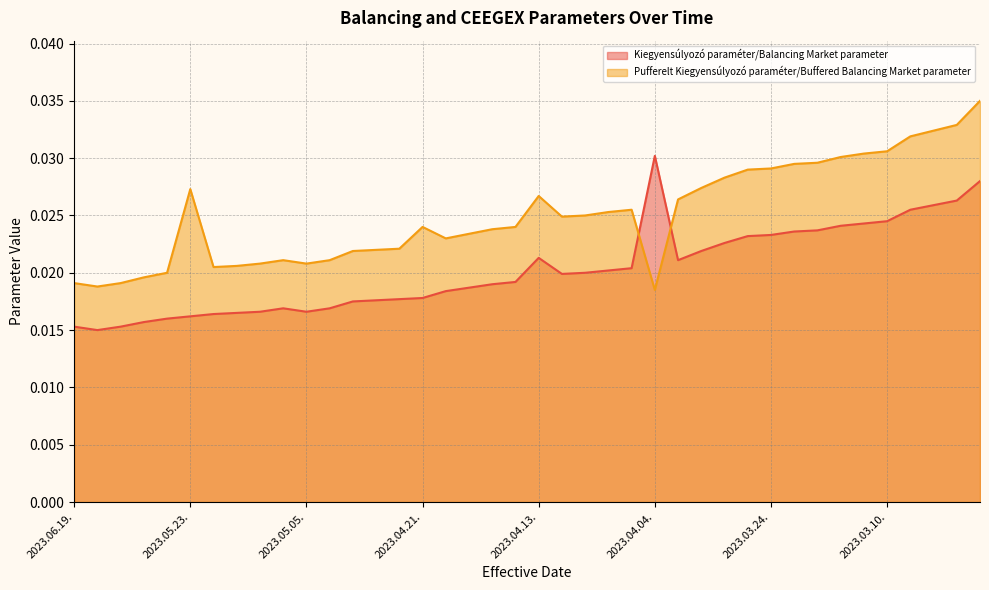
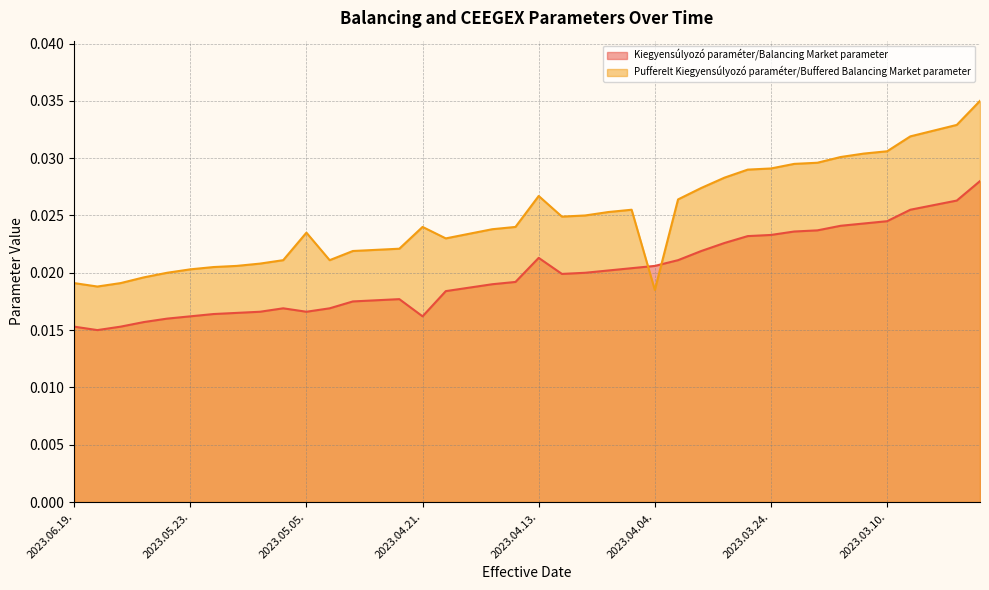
  {
    "Kiegyensúlyozó paraméter/Balancing Market parameter": {
      "2023.06.19.": 0.0153,
      "2023.05.23.": 0.0162,
      "2023.05.05.": 0.0166,
-     "2023.04.21.": 0.0178,
+     "2023.04.21.": 0.0162,
      "2023.04.13.": 0.0213,
-     "2023.04.04.": 0.0302,
+     "2023.04.04.": 0.0206,
      "2023.03.24.": 0.0233,
      "2023.03.10.": 0.0245
    },
    "Pufferelt Kiegyensúlyozó paraméter/Buffered Balancing Market parameter": {
      "2023.06.19.": 0.0191,
-     "2023.05.23.": 0.0273,
-     "2023.05.05.": 0.0208,
+     "2023.05.23.": 0.0203,
+     "2023.05.05.": 0.0235,
      "2023.04.21.": 0.0240,
      "2023.04.13.": 0.0267,
      "2023.04.04.": 0.0185,
      "2023.03.24.": 0.0291,
      "2023.03.10.": 0.0306
    }
  }
